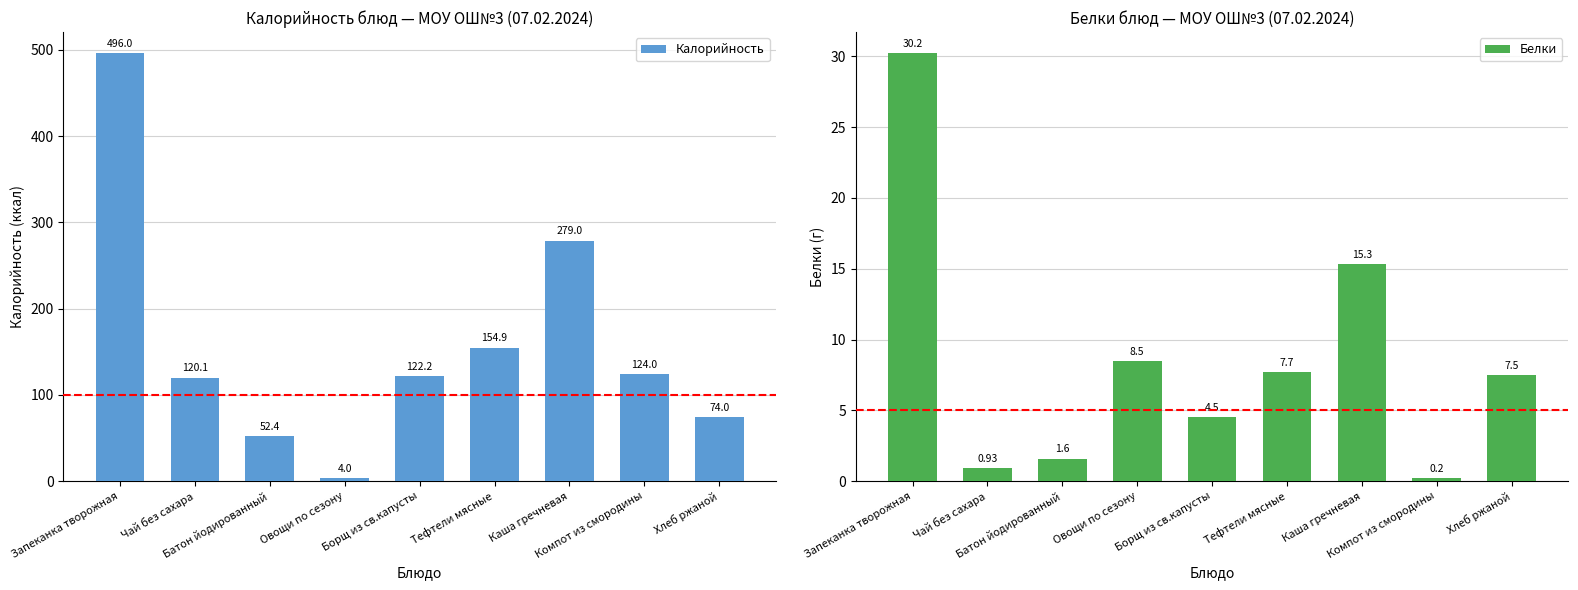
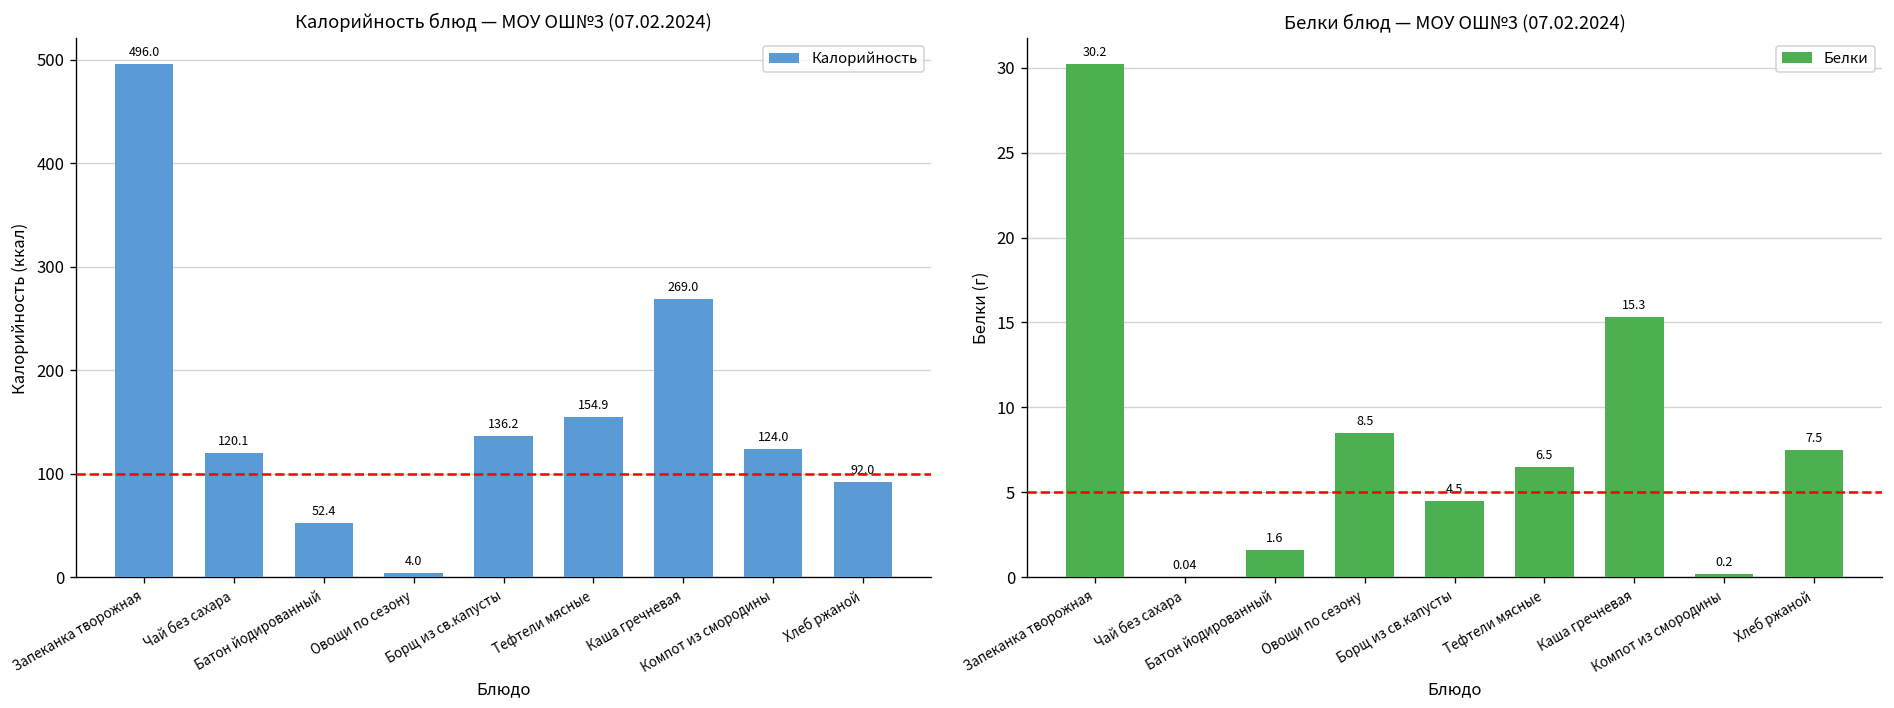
  {
    "Калорийность блюд — МОУ ОШ№3 (07.02.2024)": {
      "Запеканка творожная": 496.0,
      "Чай без сахара": 120.1,
      "Батон йодированный": 52.4,
      "Овощи по сезону": 4.0,
-     "Борщ из св.капусты": 122.2,
+     "Борщ из св.капусты": 136.2,
      "Тефтели мясные": 154.9,
-     "Каша гречневая": 279.0,
+     "Каша гречневая": 269.0,
      "Компот из смородины": 124.0,
-     "Хлеб ржаной": 74.0
+     "Хлеб ржаной": 92.0
    },
    "Белки блюд — МОУ ОШ№3 (07.02.2024)": {
      "Запеканка творожная": 30.2,
-     "Чай без сахара": 0.93,
+     "Чай без сахара": 0.04,
      "Батон йодированный": 1.6,
      "Овощи по сезону": 8.5,
      "Борщ из св.капусты": 4.5,
-     "Тефтели мясные": 7.7,
+     "Тефтели мясные": 6.5,
      "Каша гречневая": 15.3,
      "Компот из смородины": 0.2,
      "Хлеб ржаной": 7.5
    }
  }
